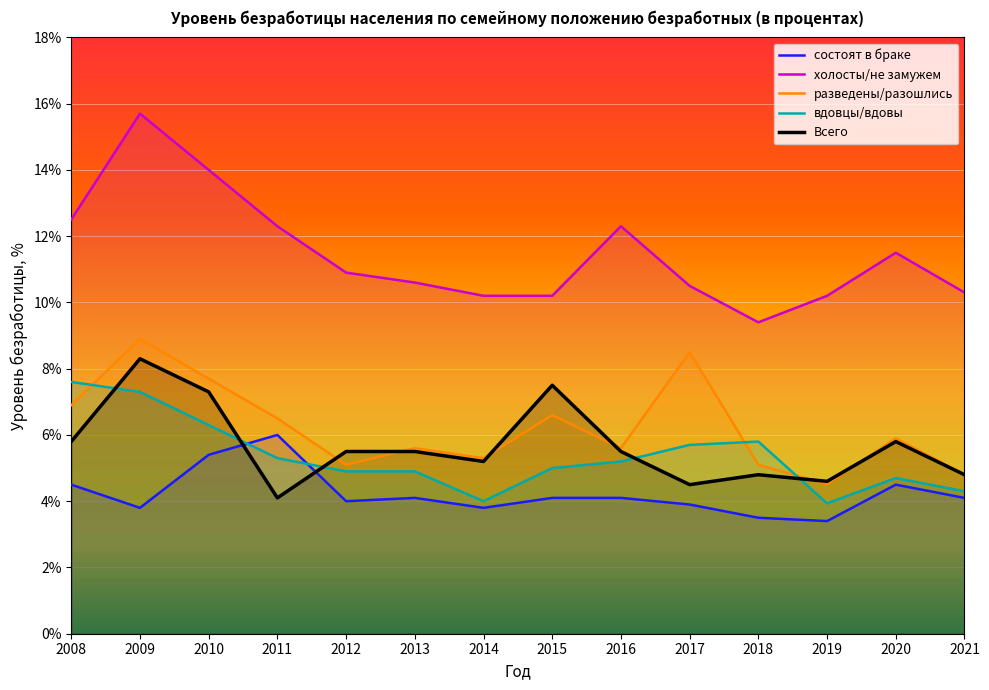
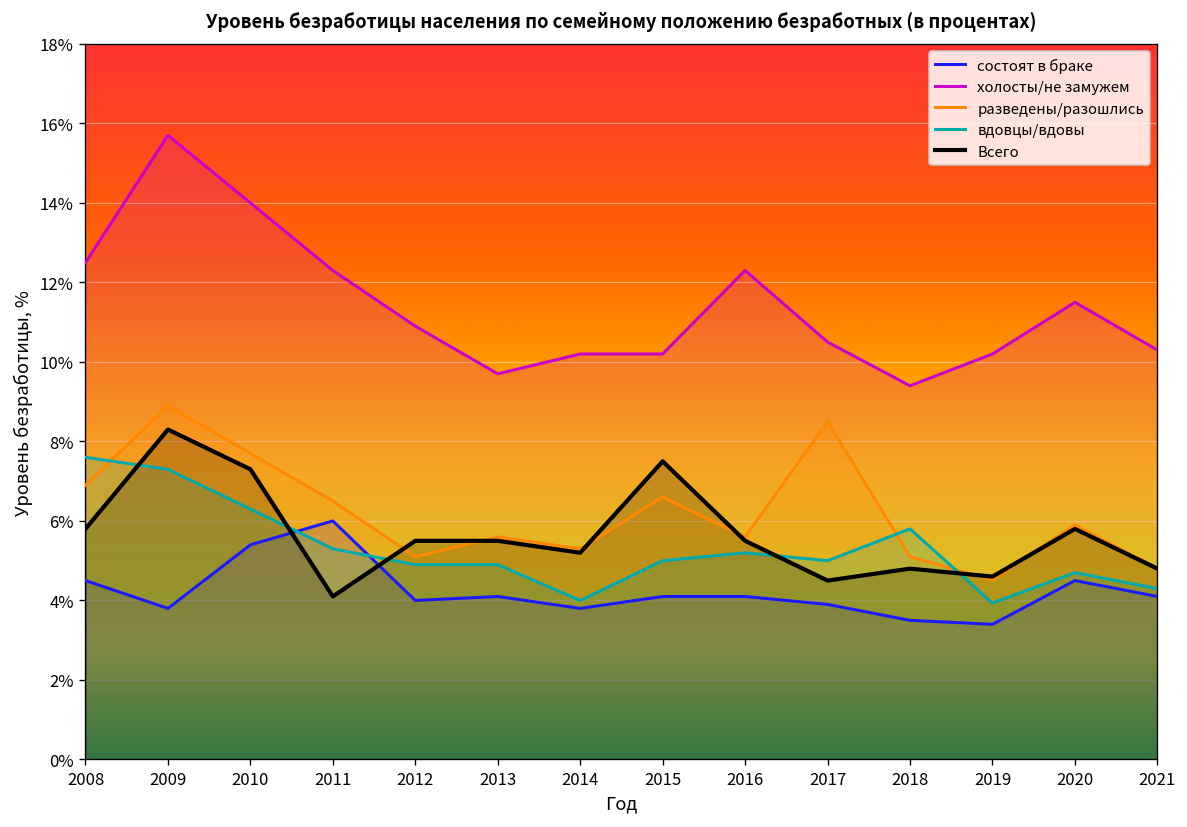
  {
    "состоят в браке": {
      "2008": "4.5%",
      "2009": "3.8%",
      "2010": "5.4%",
      "2011": "6.0%",
      "2012": "4.0%",
      "2013": "4.1%",
      "2014": "3.8%",
      "2015": "4.1%",
      "2016": "4.1%",
      "2017": "3.9%",
      "2018": "3.5%",
      "2019": "3.4%",
      "2020": "4.5%",
      "2021": "4.1%"
    },
    "холосты/не замужем": {
      "2008": "12.5%",
      "2009": "15.7%",
      "2010": "14.0%",
      "2011": "12.3%",
      "2012": "10.9%",
-     "2013": "10.6%",
+     "2013": "9.7%",
      "2014": "10.2%",
      "2015": "10.2%",
      "2016": "12.3%",
      "2017": "10.5%",
      "2018": "9.4%",
      "2019": "10.2%",
      "2020": "11.5%",
      "2021": "10.3%"
    },
    "разведены/разошлись": {
      "2008": "6.9%",
      "2009": "8.9%",
      "2010": "7.7%",
      "2011": "6.5%",
      "2012": "5.1%",
      "2013": "5.6%",
      "2014": "5.3%",
      "2015": "6.6%",
      "2016": "5.6%",
      "2017": "8.5%",
      "2018": "5.1%",
      "2019": "4.5%",
      "2020": "5.9%"
    },
    "вдовцы/вдовы": {
      "2008": "7.6%",
      "2009": "7.3%",
      "2010": "6.3%",
      "2011": "5.3%",
      "2012": "4.9%",
      "2013": "4.9%",
      "2014": "4.0%",
      "2015": "5.0%",
      "2016": "5.2%",
-     "2017": "5.7%",
+     "2017": "5.0%",
      "2018": "5.8%",
      "2019": "3.9%",
      "2020": "4.7%",
      "2021": "4.3%"
    },
    "Всего": {
      "2008": "5.8%",
      "2009": "8.3%",
      "2010": "7.3%",
      "2011": "4.1%",
      "2012": "5.5%",
      "2013": "5.5%",
      "2014": "5.2%",
      "2015": "7.5%",
      "2016": "5.5%",
      "2017": "4.5%",
      "2018": "4.8%",
      "2019": "4.6%",
      "2020": "5.8%"
    }
  }
